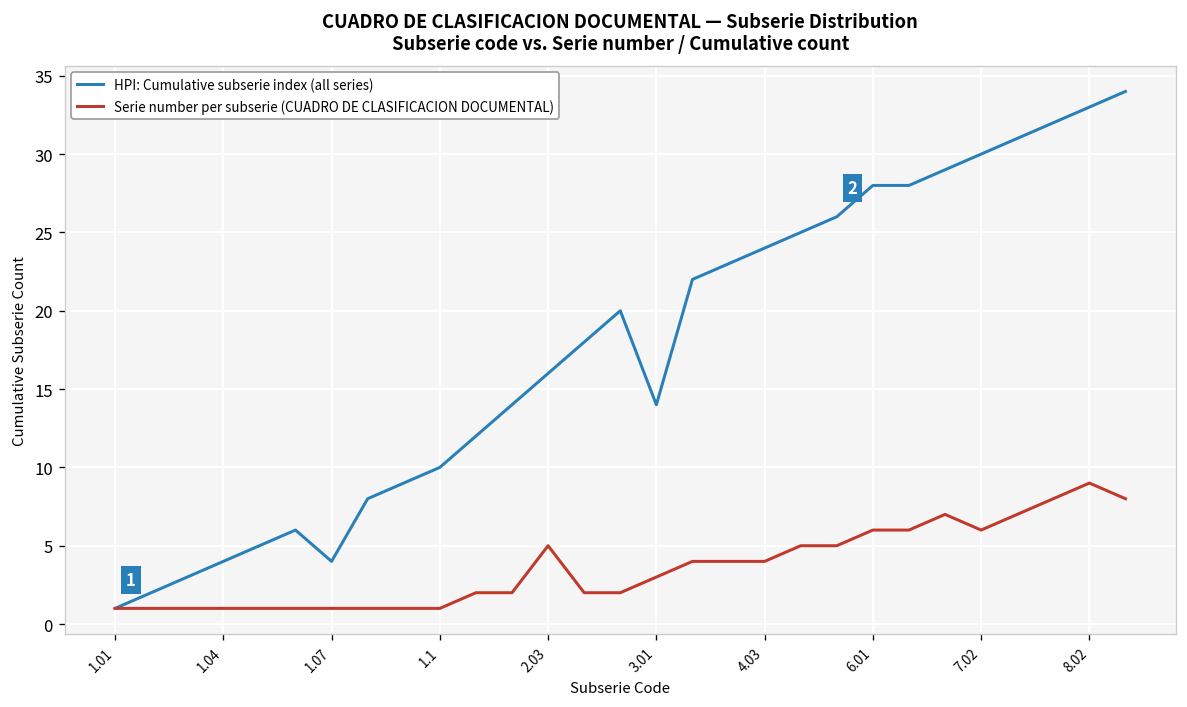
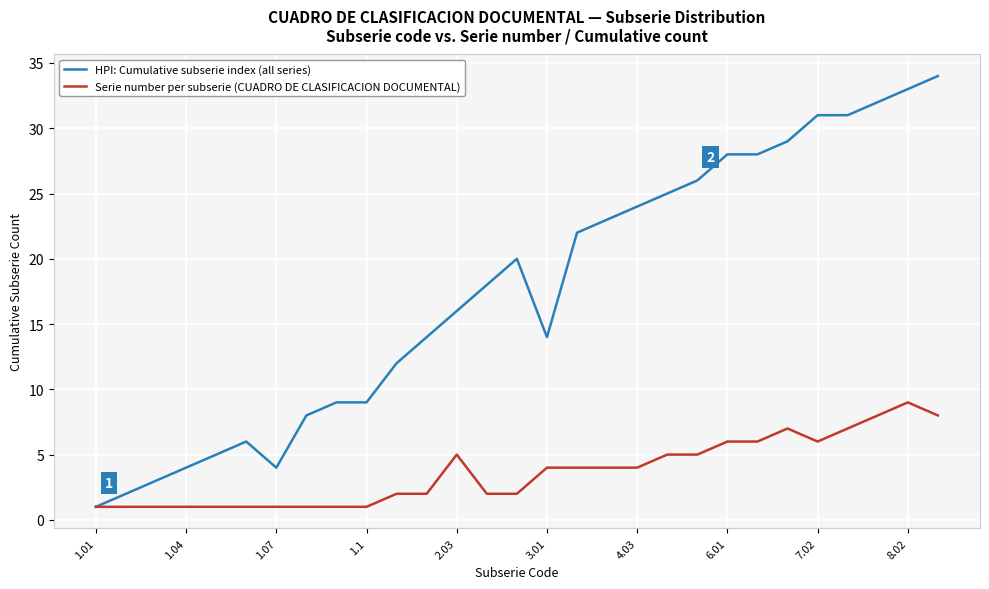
  {
    "HPI: Cumulative subserie index (all series)": {
      "1.04": 4,
      "1.07": 4,
-     "1.1": 10,
+     "1.1": 9,
      "2.03": 16,
      "3.01": 14,
      "4.03": 24,
-     "7.02": 30,
+     "7.02": 31,
      "8.02": 33
    },
    "Serie number per subserie (CUADRO DE CLASIFICACION DOCUMENTAL)": {
      "1.04": 1,
      "1.07": 1,
      "1.1": 1,
      "2.03": 5,
-     "3.01": 3,
+     "3.01": 4,
      "4.03": 4,
      "6.01": 6,
      "7.02": 6,
      "8.02": 9
    }
  }
